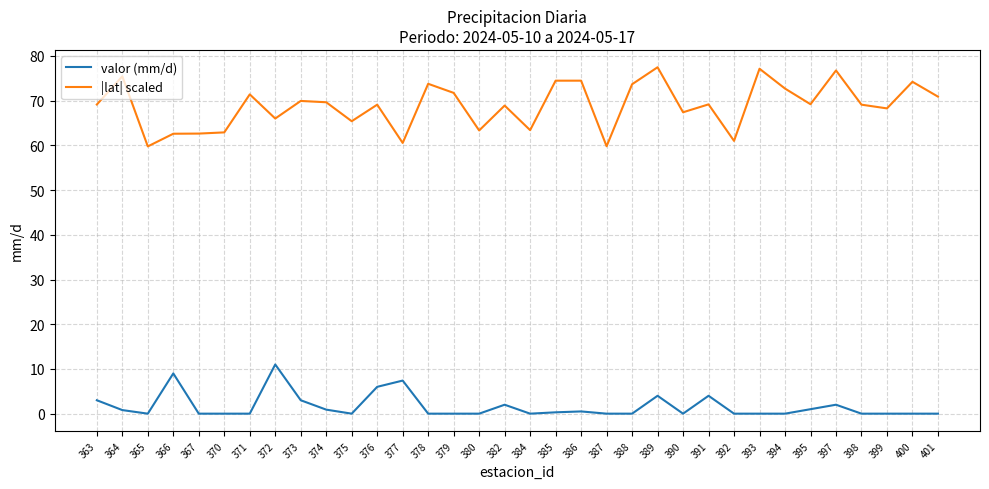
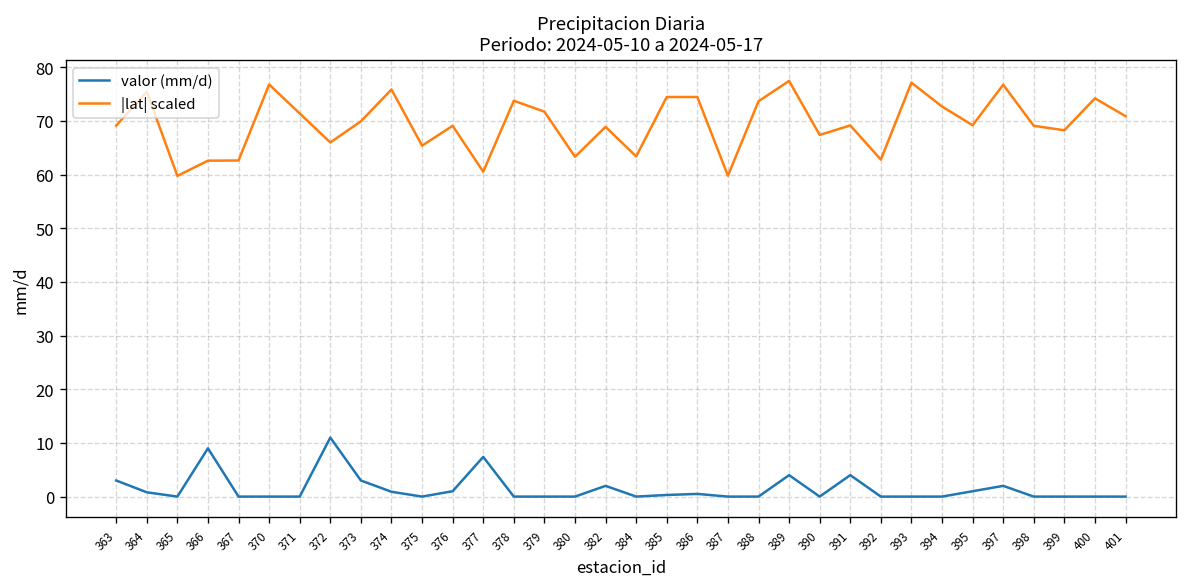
  {
    "valor (mm/d)": {
      "363": 3,
      "364": 1,
      "365": 0,
      "366": 9,
      "367": 0,
      "370": 0,
      "371": 0,
      "372": 11,
      "373": 3,
      "374": 1,
      "375": 0,
-     "376": 6,
+     "376": 1,
      "377": 7,
      "378": 0,
      "379": 0,
      "380": 0,
      "382": 2,
      "384": 0,
      "385": 0,
      "386": 1,
      "387": 0,
      "388": 0,
      "389": 4,
      "390": 0,
      "391": 4,
      "392": 0,
      "393": 0,
      "394": 0,
      "395": 1,
      "397": 2,
      "398": 0,
      "399": 0,
      "400": 0,
      "401": 0
    },
    "|lat| scaled": {
      "363": 69,
      "365": 60,
      "366": 63,
      "367": 63,
-     "370": 63,
+     "370": 77,
      "371": 71,
      "372": 66,
      "373": 70,
-     "374": 70,
+     "374": 76,
      "375": 65,
      "376": 69,
      "377": 61,
      "378": 74,
      "379": 72,
      "380": 63,
      "382": 69,
      "384": 63,
      "385": 74,
      "386": 74,
      "387": 60,
      "388": 74,
      "389": 77,
      "390": 67,
      "391": 69,
-     "392": 61,
+     "392": 63,
      "393": 77,
      "394": 73,
      "395": 69,
      "397": 77,
      "398": 69,
      "399": 68,
      "400": 74,
      "401": 71
    }
  }
